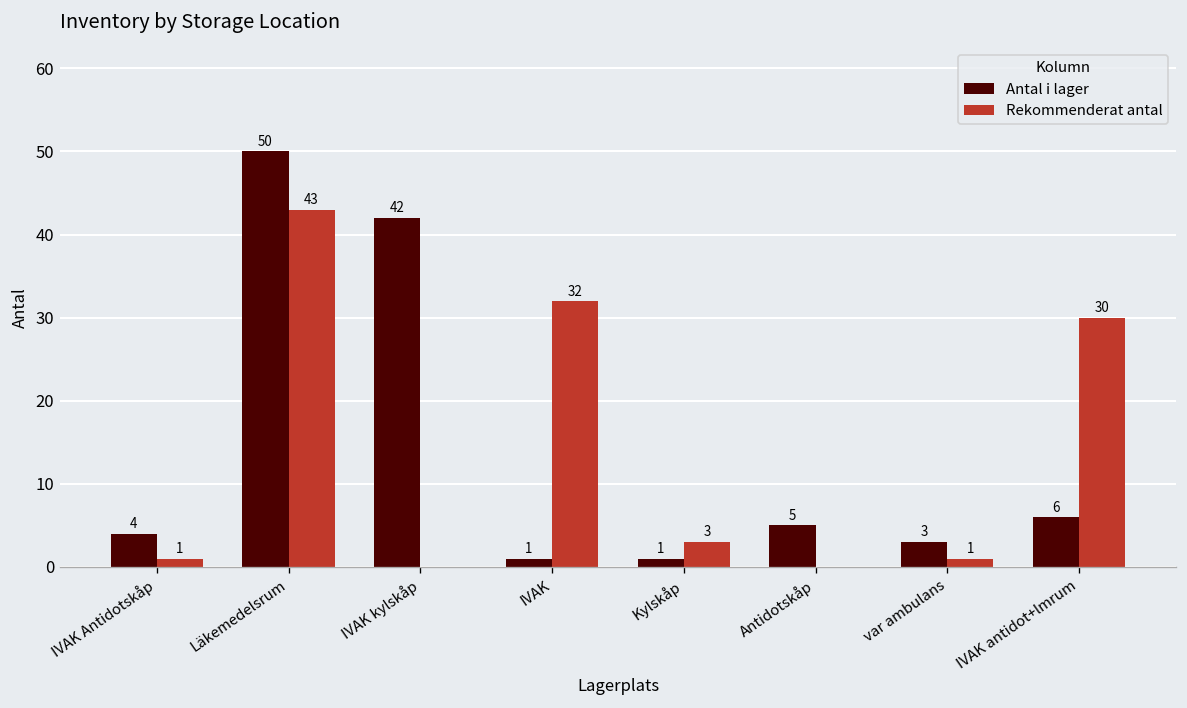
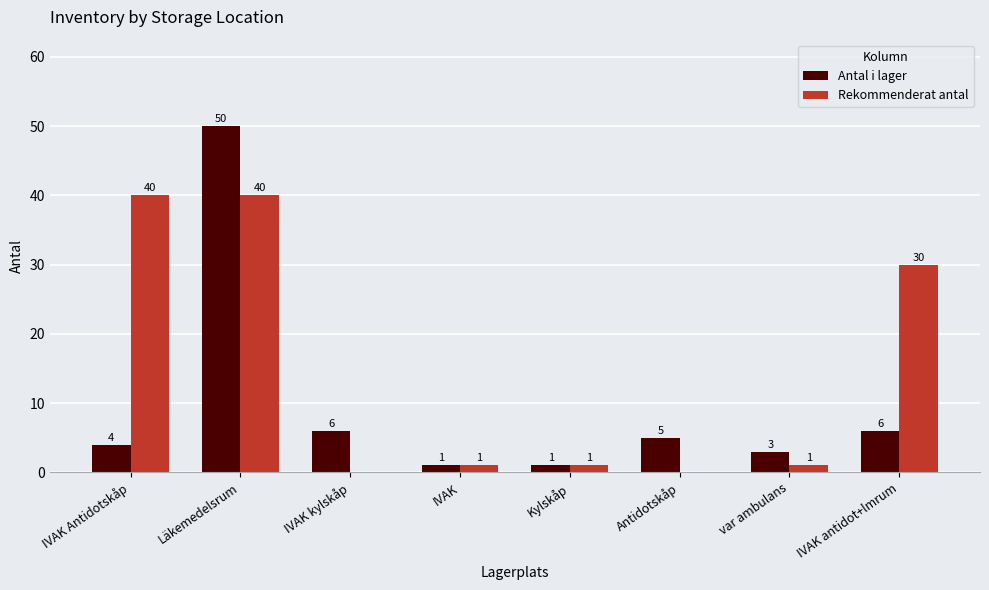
  {
    "Antal i lager": {
      "IVAK Antidotskåp": 4,
      "Läkemedelsrum": 50,
-     "IVAK kylskåp": 42,
+     "IVAK kylskåp": 6,
      "IVAK": 1,
      "Kylskåp": 1,
      "Antidotskåp": 5,
      "var ambulans": 3,
      "IVAK antidot+lmrum": 6
    },
    "Rekommenderat antal": {
-     "IVAK Antidotskåp": 1,
-     "Läkemedelsrum": 43,
-     "IVAK": 32,
-     "Kylskåp": 3,
+     "IVAK Antidotskåp": 40,
+     "Läkemedelsrum": 40,
+     "IVAK": 1,
+     "Kylskåp": 1,
      "var ambulans": 1,
      "IVAK antidot+lmrum": 30
    }
  }
